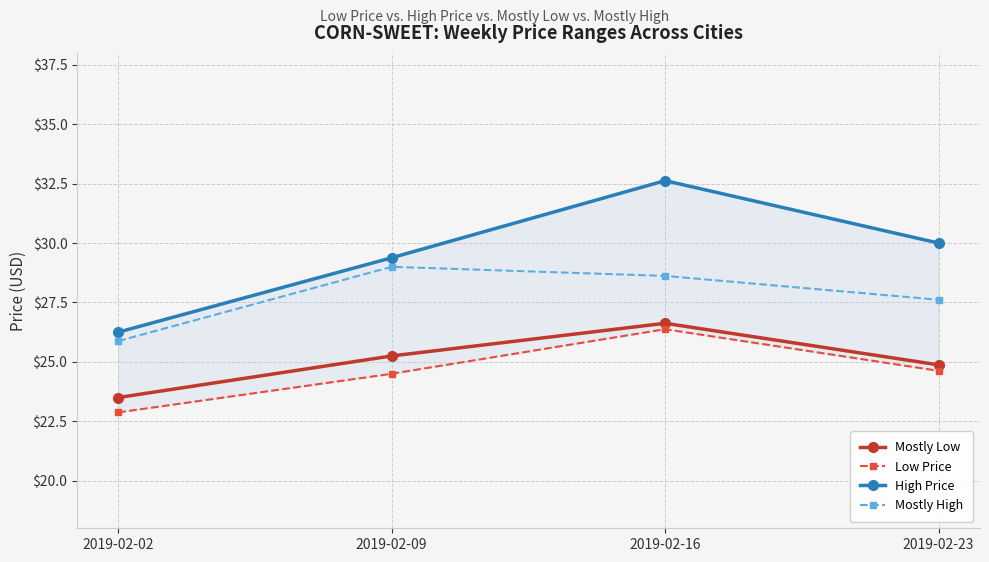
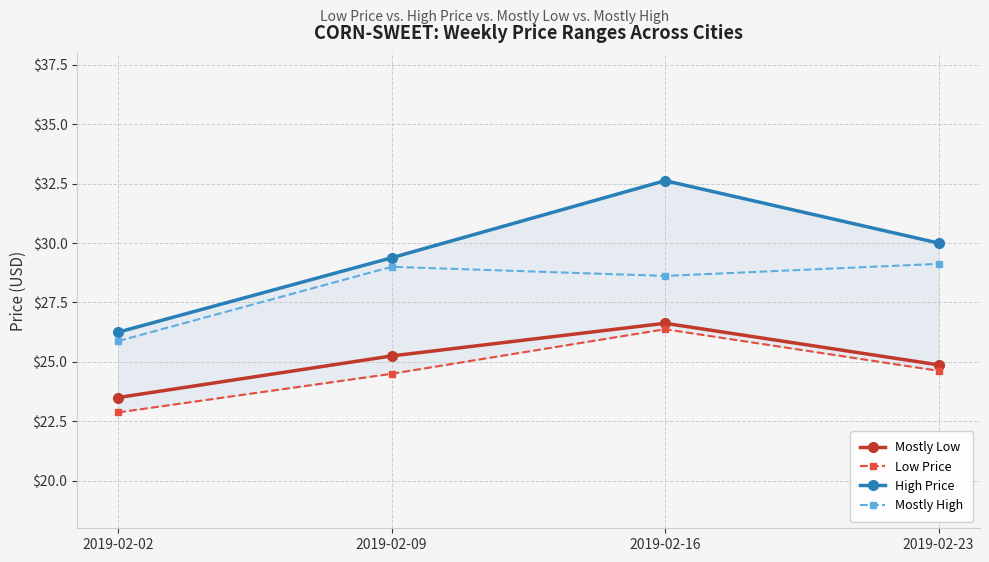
  {
    "High Price": {
      "2019-02-02": "$26.3",
      "2019-02-09": "$29.4",
      "2019-02-16": "$32.6",
      "2019-02-23": "$30.0"
    },
    "Mostly High": {
      "2019-02-02": "$25.9",
      "2019-02-09": "$29.0",
      "2019-02-16": "$28.6",
-     "2019-02-23": "$27.6"
+     "2019-02-23": "$29.1"
    }
  }
